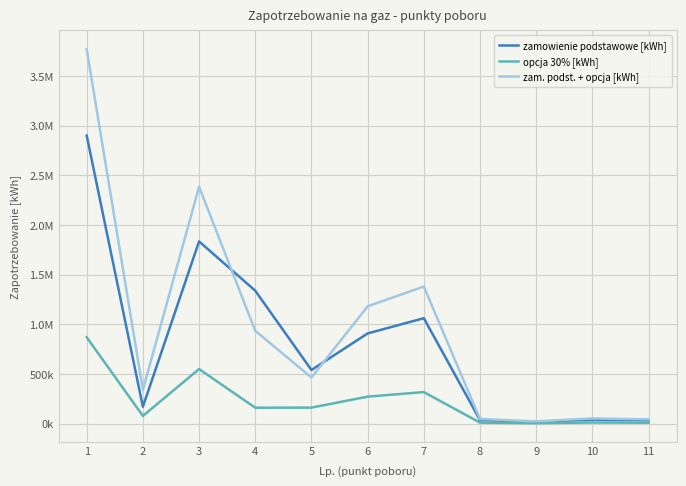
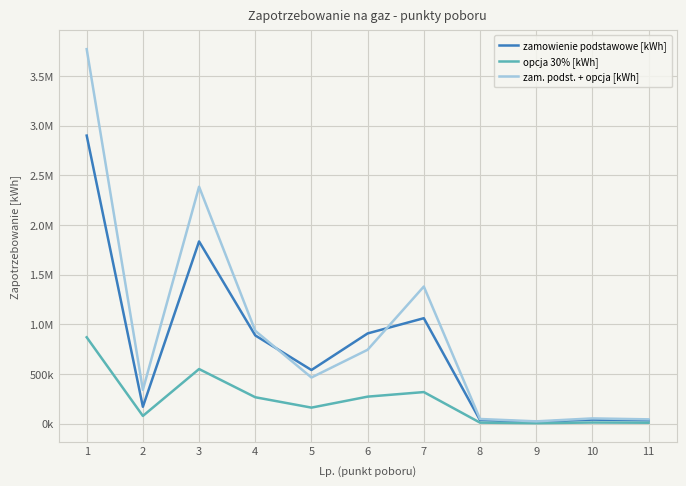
  {
    "zamowienie podstawowe [kWh]": {
      "1": 2900000,
      "2": 200000,
      "3": 1800000,
-     "4": 1300000,
+     "4": 900000,
      "5": 500000,
      "6": 900000,
      "7": 1100000
    },
    "opcja 30% [kWh]": {
      "1": 900000,
      "2": 100000,
      "3": 600000,
-     "4": 200000,
+     "4": 300000,
      "5": 200000,
      "6": 300000,
      "7": 300000,
      "8": 0,
      "10": 0
    },
    "zam. podst. + opcja [kWh]": {
      "1": 3800000,
      "2": 300000,
      "3": 2400000,
      "4": 900000,
      "5": 500000,
-     "6": 1200000,
+     "6": 700000,
      "7": 1400000
    }
  }
